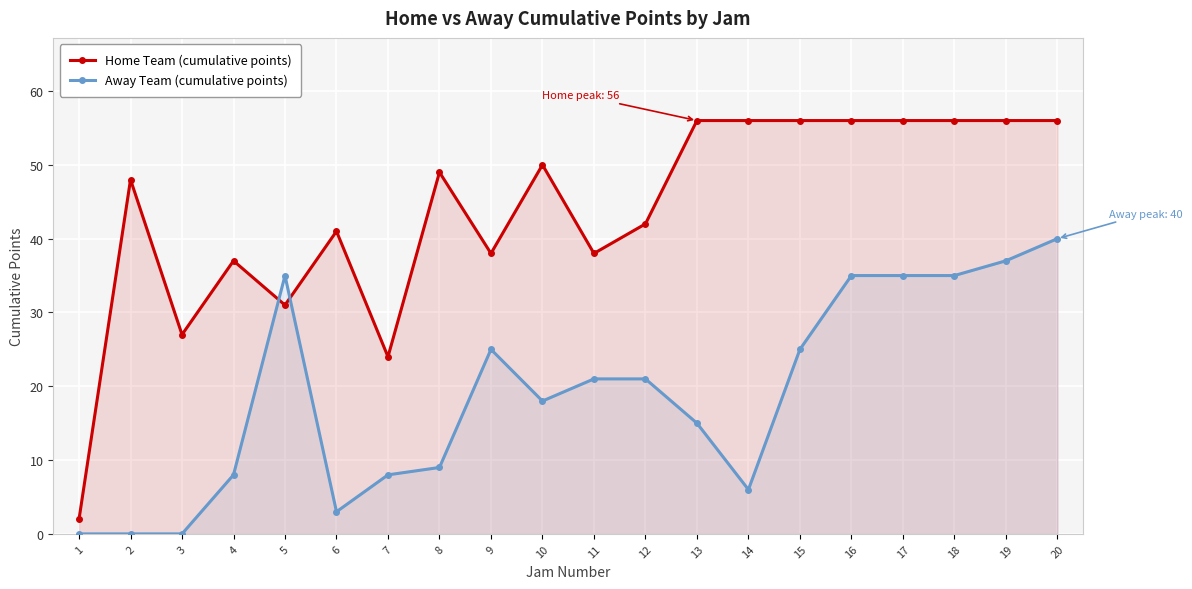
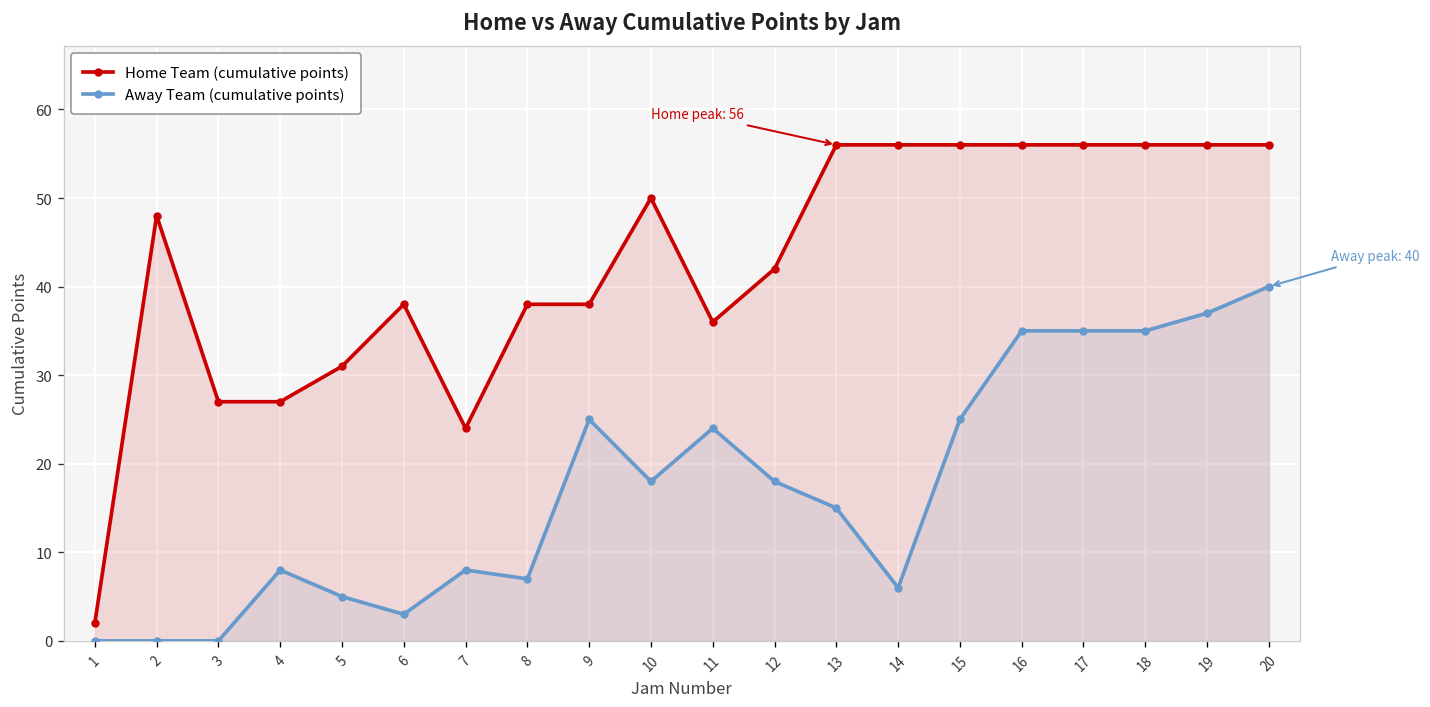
  {
    "Home Team (cumulative points)": {
      "1": 2,
      "2": 48,
      "3": 27,
-     "4": 37,
+     "4": 27,
      "5": 31,
-     "6": 41,
+     "6": 38,
      "7": 24,
-     "8": 49,
+     "8": 38,
      "9": 38,
      "10": 50,
-     "11": 38,
+     "11": 36,
      "12": 42,
      "14": 56,
      "15": 56,
      "16": 56,
      "17": 56,
      "18": 56,
      "19": 56,
      "20": 56
    },
    "Away Team (cumulative points)": {
      "1": 0,
      "2": 0,
      "3": 0,
      "4": 8,
-     "5": 35,
+     "5": 5,
      "6": 3,
      "7": 8,
-     "8": 9,
+     "8": 7,
      "9": 25,
      "10": 18,
-     "11": 21,
-     "12": 21,
+     "11": 24,
+     "12": 18,
      "13": 15,
      "14": 6,
      "15": 25,
      "16": 35,
      "17": 35,
      "18": 35,
      "19": 37
    }
  }
